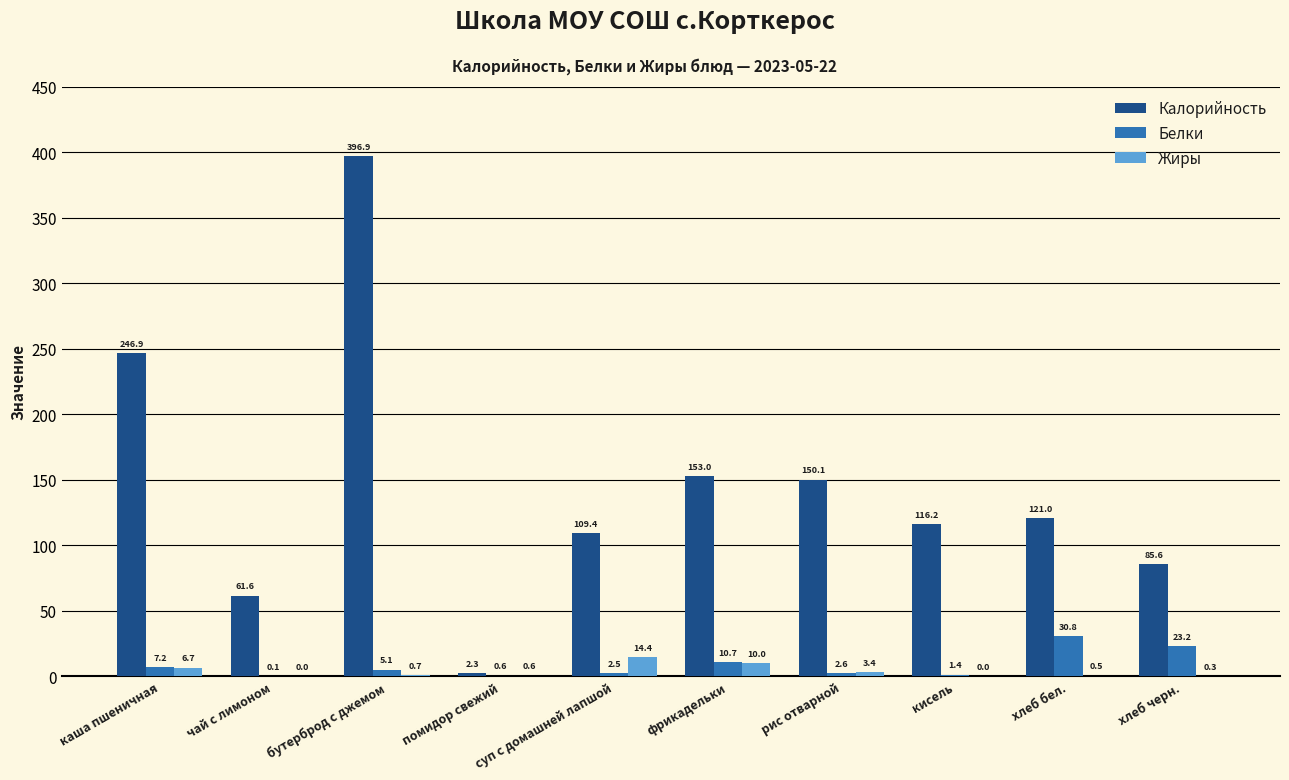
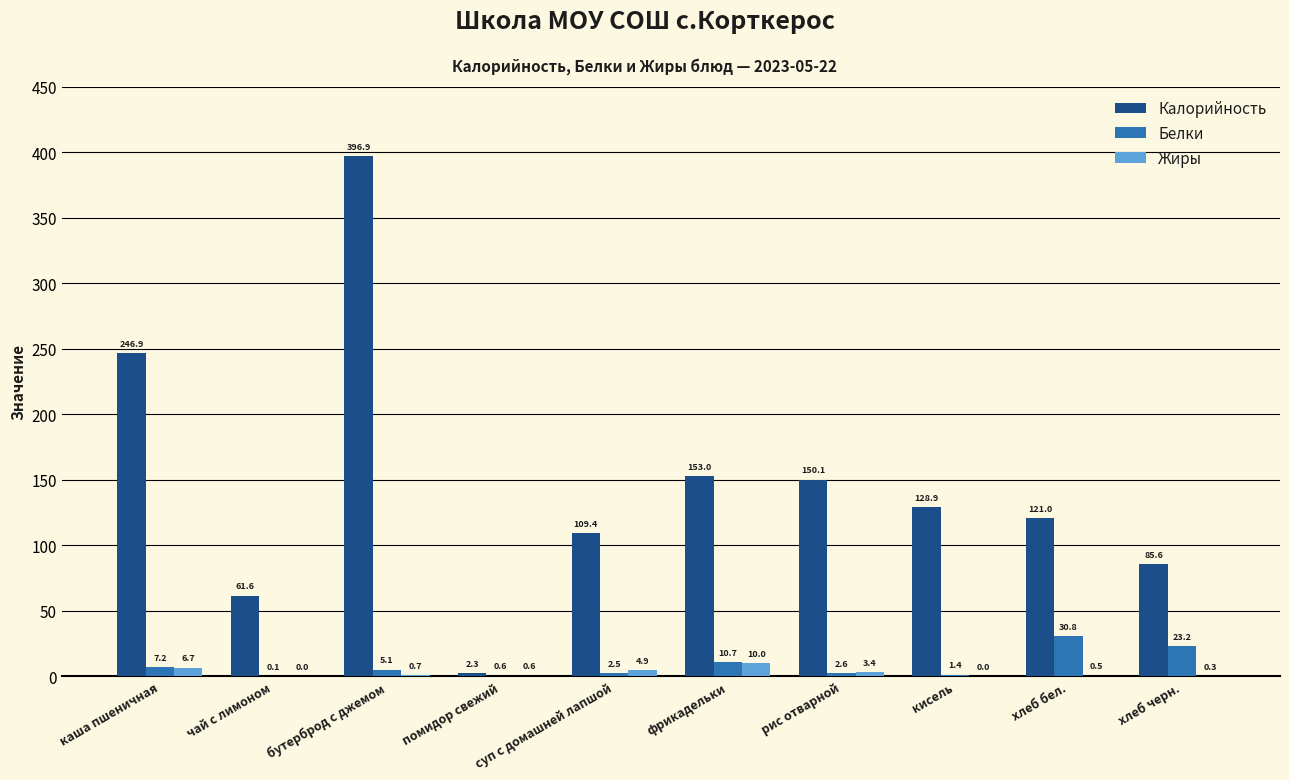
  {
    "Калорийность": {
      "каша пшеничная": 246.9,
      "чай с лимоном": 61.6,
      "бутерброд с джемом": 396.9,
      "помидор свежий": 2.3,
      "суп с домашней лапшой": 109.4,
      "фрикадельки": 153.0,
      "рис отварной": 150.1,
-     "кисель": 116.2,
+     "кисель": 128.9,
      "хлеб бел.": 121.0,
      "хлеб черн.": 85.6
    },
    "Белки": {
      "каша пшеничная": 7.2,
      "чай с лимоном": 0.1,
      "бутерброд с джемом": 5.1,
      "помидор свежий": 0.6,
      "суп с домашней лапшой": 2.5,
      "фрикадельки": 10.7,
      "рис отварной": 2.6,
      "кисель": 1.4,
      "хлеб бел.": 30.8,
      "хлеб черн.": 23.2
    },
    "Жиры": {
      "каша пшеничная": 6.7,
      "чай с лимоном": 0.0,
      "бутерброд с джемом": 0.7,
      "помидор свежий": 0.6,
-     "суп с домашней лапшой": 14.4,
+     "суп с домашней лапшой": 4.9,
      "фрикадельки": 10.0,
      "рис отварной": 3.4,
      "кисель": 0.0,
      "хлеб бел.": 0.5,
      "хлеб черн.": 0.3
    }
  }
